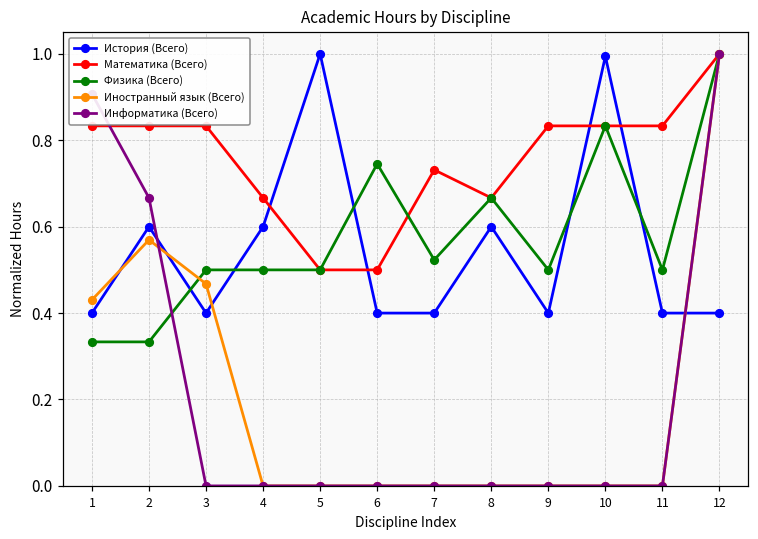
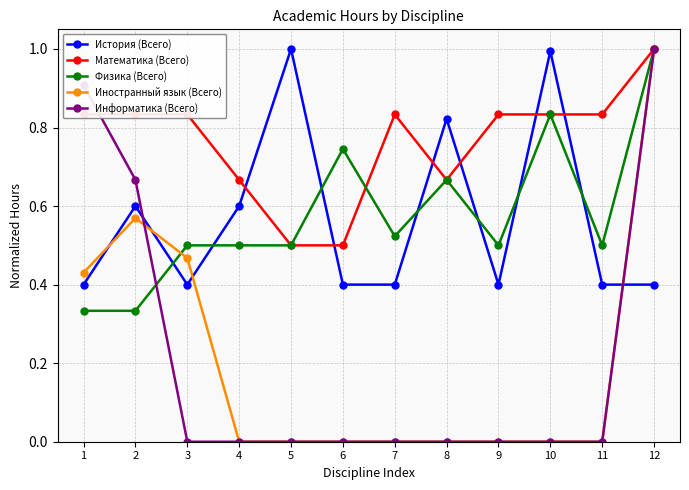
  {
    "История (Всего)": {
      "1": 0.40,
      "2": 0.60,
      "3": 0.40,
      "4": 0.60,
      "5": 1.00,
      "6": 0.40,
      "7": 0.40,
-     "8": 0.60,
+     "8": 0.82,
      "9": 0.40,
      "10": 0.99,
      "11": 0.40,
      "12": 0.40
    },
    "Математика (Всего)": {
      "4": 0.67,
      "6": 0.50,
-     "7": 0.73,
+     "7": 0.83,
      "9": 0.83,
      "11": 0.83
    },
    "Физика (Всего)": {
      "1": 0.33,
      "2": 0.33,
      "3": 0.50,
      "4": 0.50,
      "6": 0.75,
      "7": 0.52,
      "9": 0.50,
      "11": 0.50
    },
    "Иностранный язык (Всего)": {
      "1": 0.43,
      "2": 0.57,
      "3": 0.47
    },
    "Информатика (Всего)": {
      "2": 0.67,
      "3": 0.00
    }
  }
